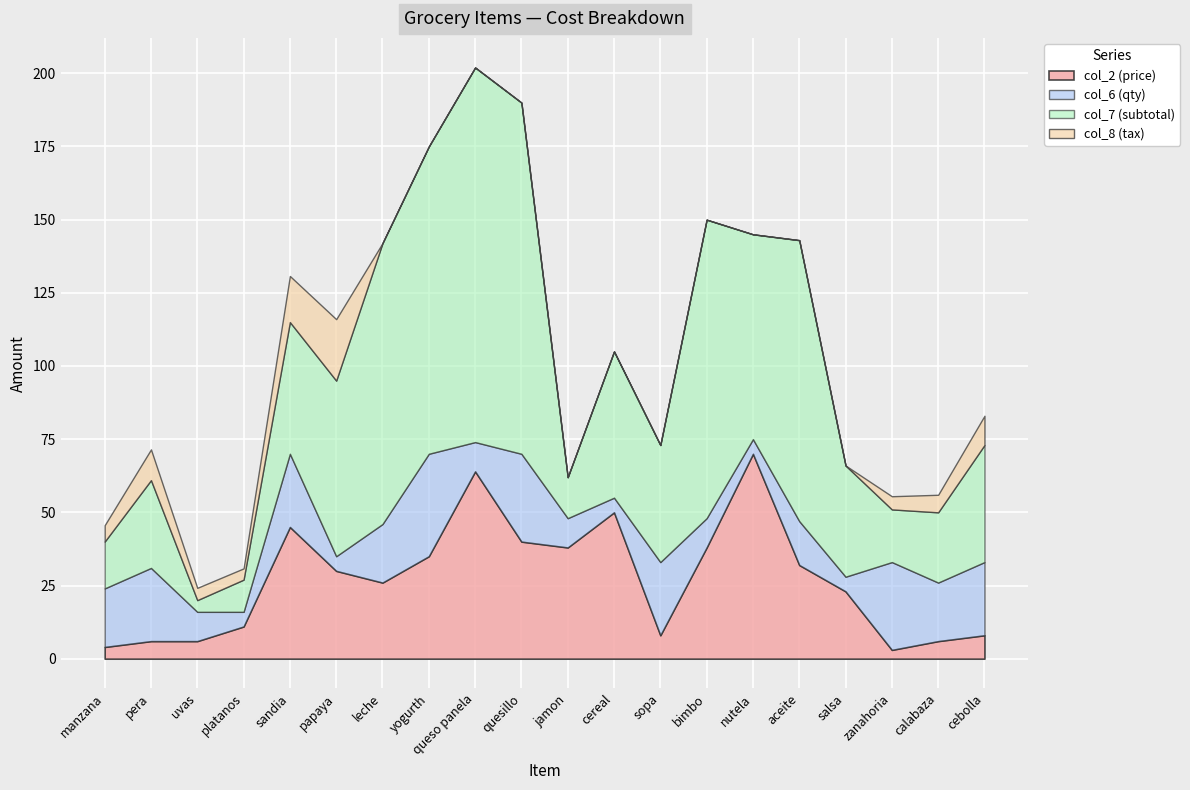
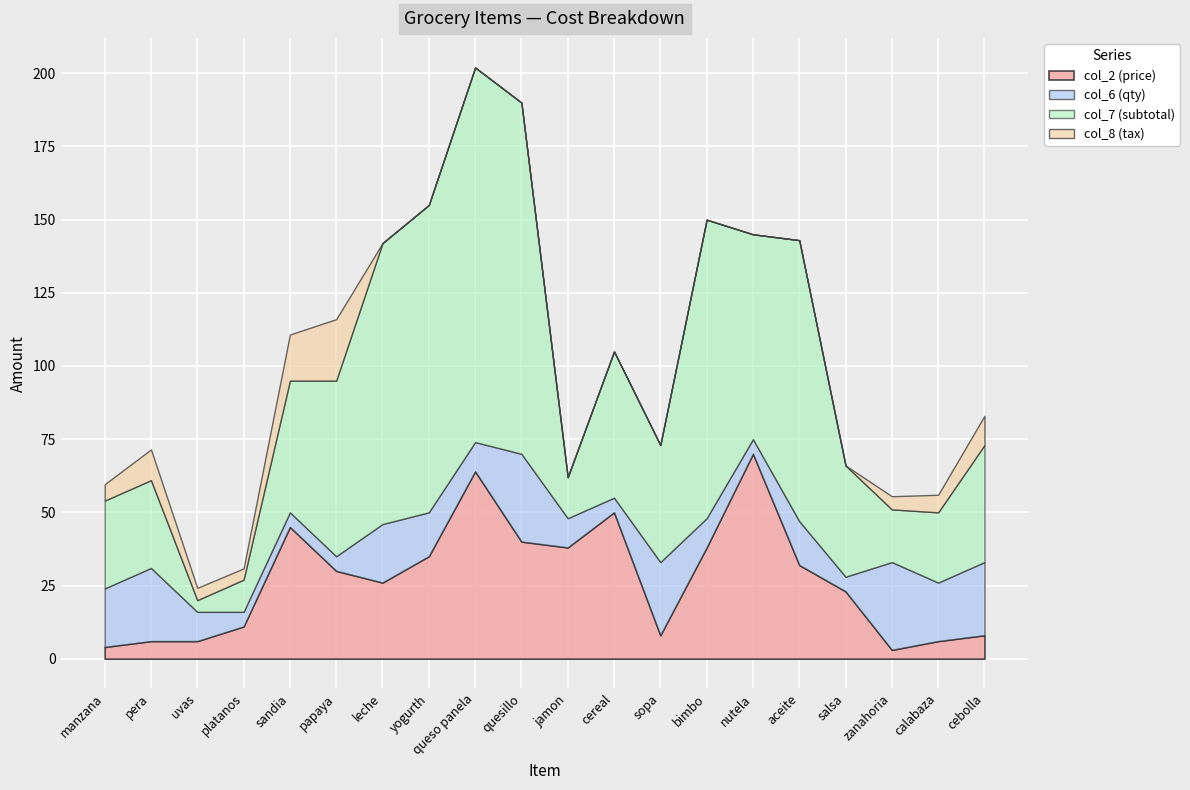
  {
    "col_6 (qty)": {
      "manzana": 20,
      "pera": 25,
      "uvas": 10,
      "platanos": 5,
-     "sandia": 25,
+     "sandia": 5,
      "papaya": 5,
      "leche": 20,
-     "yogurth": 35,
+     "yogurth": 15,
      "queso panela": 10,
      "quesillo": 30,
      "jamon": 10,
      "cereal": 5,
      "sopa": 25,
      "bimbo": 10,
      "nutela": 5,
      "aceite": 15,
      "salsa": 5,
      "zanahoria": 30,
      "calabaza": 20,
      "cebolla": 25
    },
    "col_7 (subtotal)": {
-     "manzana": 16,
+     "manzana": 30,
      "pera": 30,
      "uvas": 4,
      "platanos": 11,
      "sandia": 45,
      "papaya": 60,
      "zanahoria": 18,
      "calabaza": 24,
      "cebolla": 40
    }
  }
